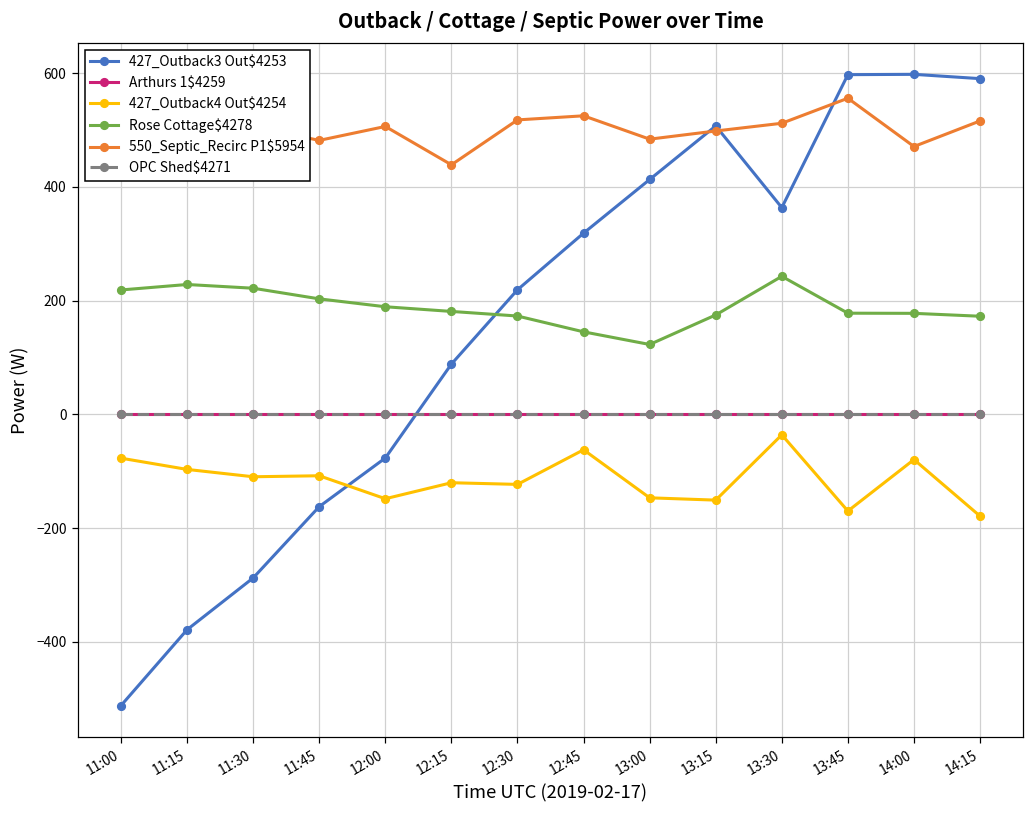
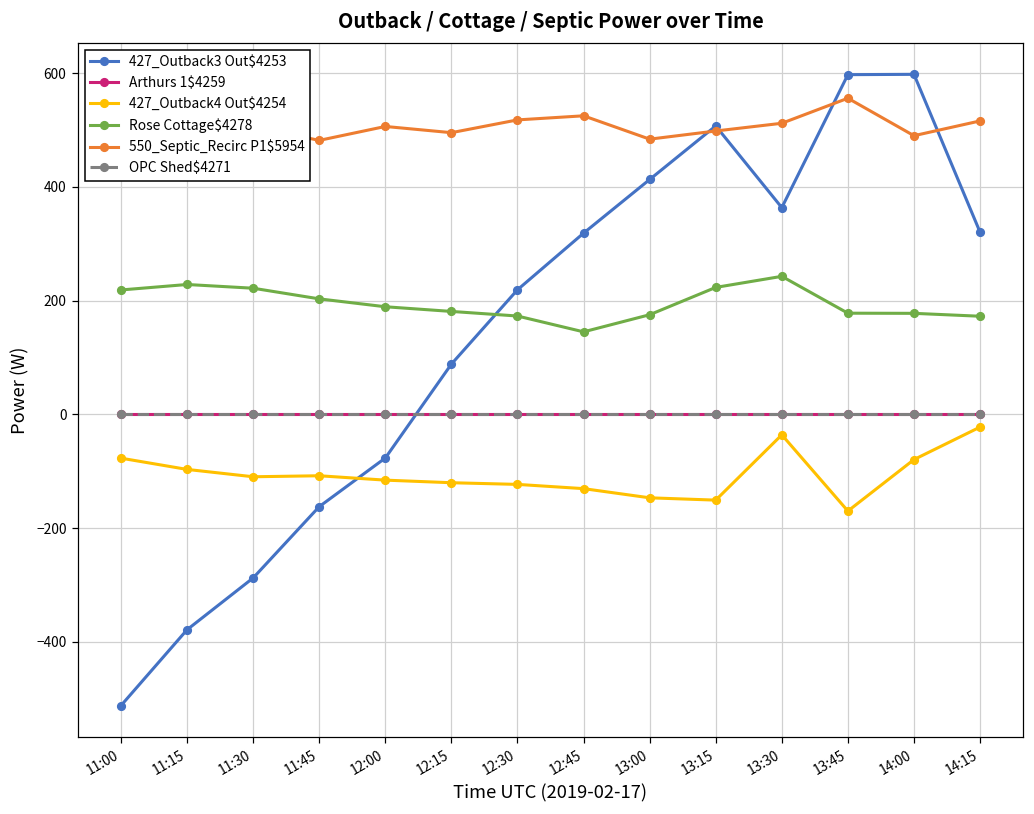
  {
    "427_Outback3 Out$4253": {
      "11:00": -510,
      "11:15": -380,
      "11:30": -290,
      "11:45": -160,
      "12:00": -80,
      "12:15": 90,
      "12:30": 220,
      "12:45": 320,
      "13:00": 410,
      "13:15": 510,
      "13:30": 360,
      "13:45": 600,
      "14:00": 600,
-     "14:15": 590
+     "14:15": 320
    },
    "OPC Shed$4271": {
      "11:00": 0,
      "11:15": 0,
      "11:30": 0,
      "11:45": 0,
      "12:00": 0,
      "12:15": 0,
      "12:30": 0,
      "12:45": 0,
      "13:00": 0,
      "13:15": 0,
      "13:30": 0,
      "13:45": 0,
      "14:00": 0,
      "14:15": 0
    },
    "427_Outback4 Out$4254": {
      "11:00": -80,
      "11:15": -100,
      "11:30": -110,
      "11:45": -110,
-     "12:00": -150,
+     "12:00": -120,
      "12:15": -120,
      "12:30": -120,
-     "12:45": -60,
+     "12:45": -130,
      "13:00": -150,
      "13:15": -150,
      "13:30": -40,
      "13:45": -170,
      "14:00": -80,
-     "14:15": -180
+     "14:15": -20
    },
    "Rose Cottage$4278": {
      "11:00": 220,
      "11:15": 230,
      "11:30": 220,
      "11:45": 200,
      "12:00": 190,
      "12:15": 180,
      "12:30": 170,
      "12:45": 150,
-     "13:00": 120,
-     "13:15": 170,
+     "13:00": 180,
+     "13:15": 220,
      "13:30": 240,
      "13:45": 180,
      "14:00": 180,
      "14:15": 170
    },
    "550_Septic_Recirc P1$5954": {
      "11:45": 480,
      "12:00": 510,
-     "12:15": 440,
+     "12:15": 500,
      "12:30": 520,
      "12:45": 530,
      "13:00": 480,
      "13:15": 500,
      "13:30": 510,
      "13:45": 560,
-     "14:00": 470,
+     "14:00": 490,
      "14:15": 520
    }
  }
